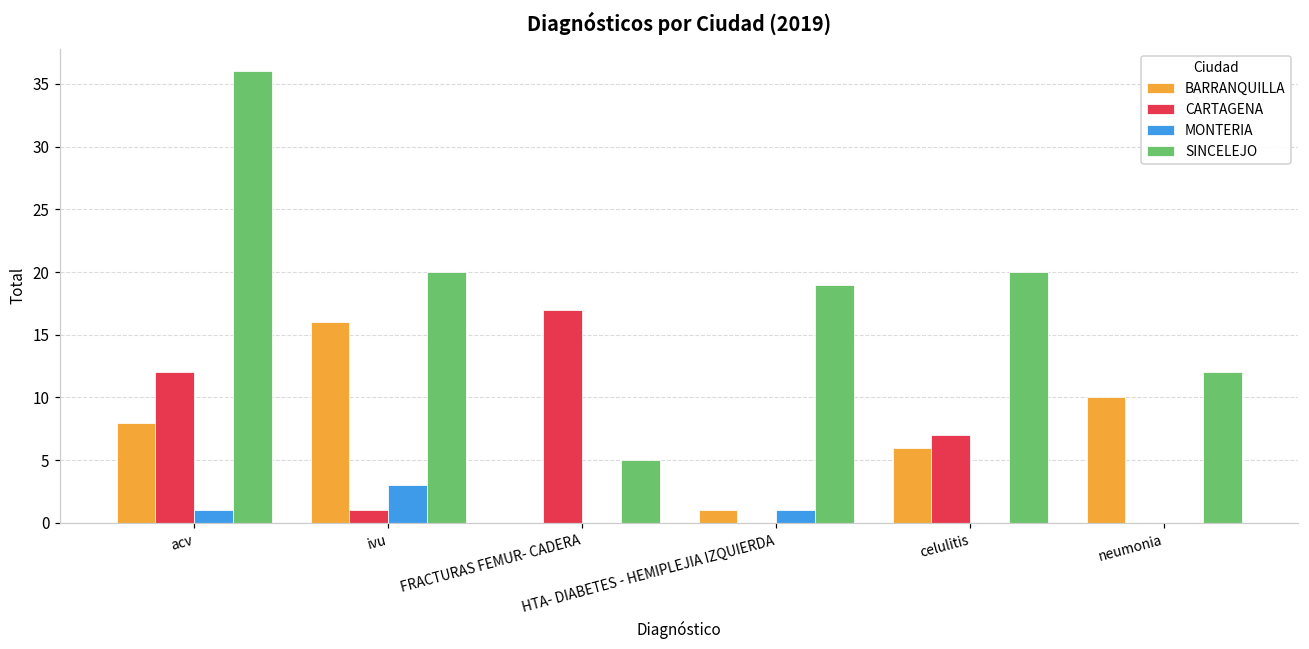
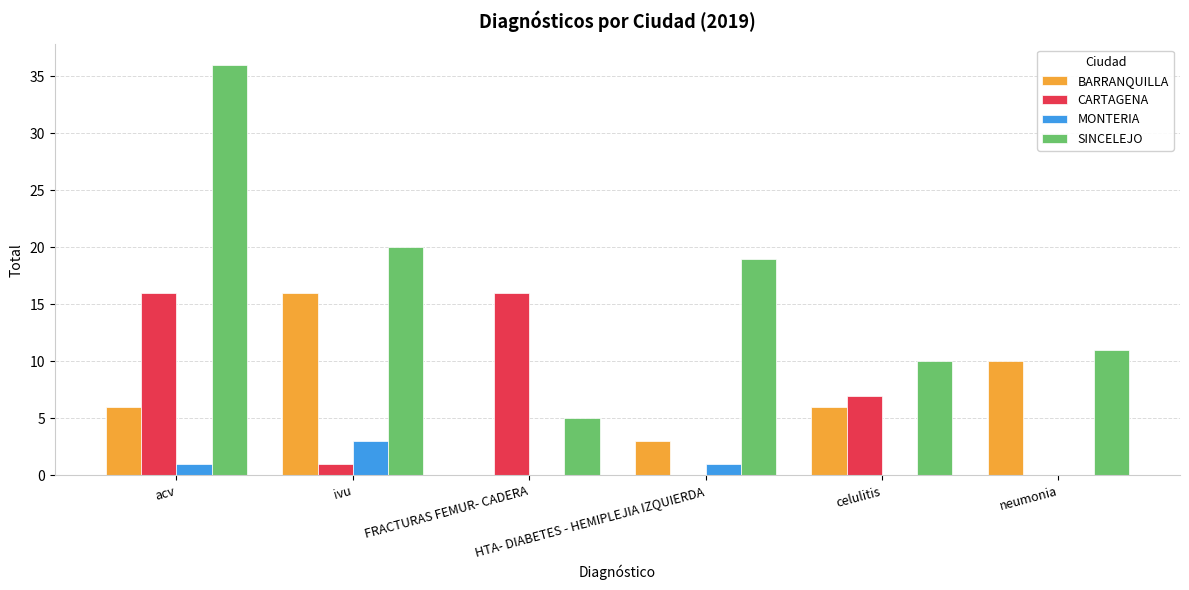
  {
    "BARRANQUILLA": {
-     "acv": 8,
+     "acv": 6,
      "ivu": 16,
      "FRACTURAS FEMUR- CADERA": 0,
-     "HTA- DIABETES - HEMIPLEJIA IZQUIERDA": 1,
+     "HTA- DIABETES - HEMIPLEJIA IZQUIERDA": 3,
      "celulitis": 6,
      "neumonia": 10
    },
    "CARTAGENA": {
-     "acv": 12,
+     "acv": 16,
      "ivu": 1,
-     "FRACTURAS FEMUR- CADERA": 17,
+     "FRACTURAS FEMUR- CADERA": 16,
      "HTA- DIABETES - HEMIPLEJIA IZQUIERDA": 0,
      "celulitis": 7,
      "neumonia": 0
    },
    "MONTERIA": {
      "acv": 1,
      "ivu": 3,
      "FRACTURAS FEMUR- CADERA": 0,
      "HTA- DIABETES - HEMIPLEJIA IZQUIERDA": 1,
      "celulitis": 0,
      "neumonia": 0
    },
    "SINCELEJO": {
      "acv": 36,
      "ivu": 20,
      "FRACTURAS FEMUR- CADERA": 5,
      "HTA- DIABETES - HEMIPLEJIA IZQUIERDA": 19,
-     "celulitis": 20,
-     "neumonia": 12
+     "celulitis": 10,
+     "neumonia": 11
    }
  }
